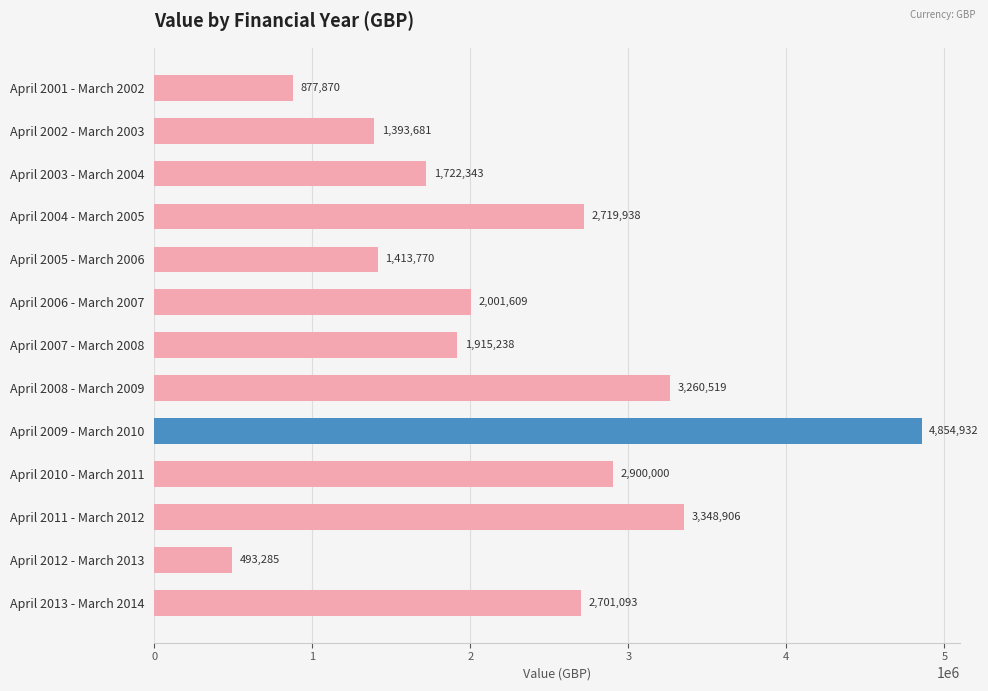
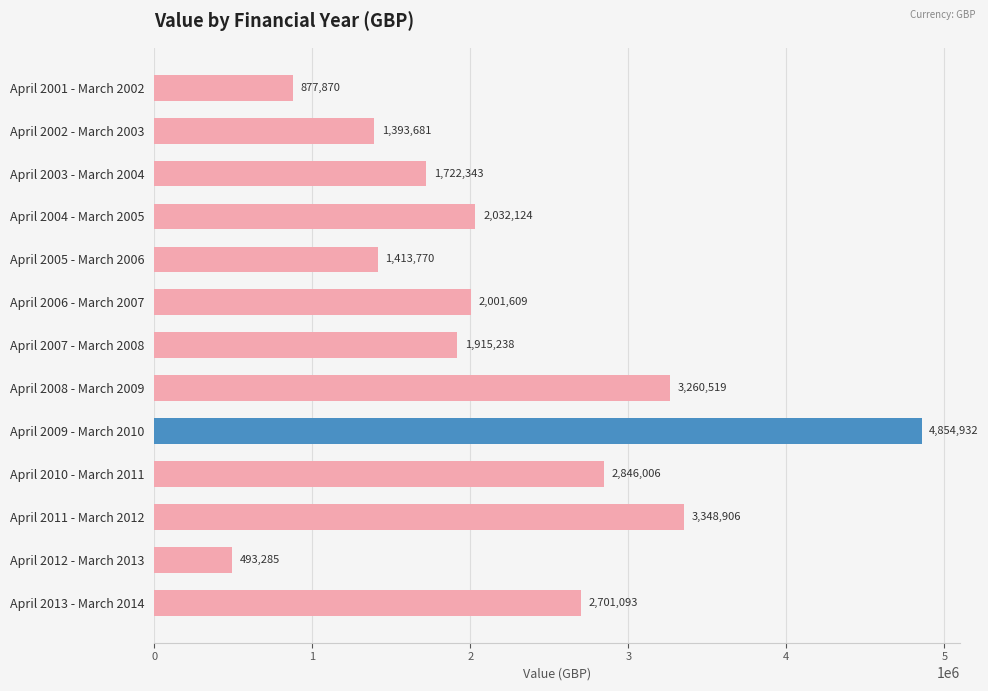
  {
    "April 2001 - March 2002": "877,870",
    "April 2002 - March 2003": "1,393,681",
    "April 2003 - March 2004": "1,722,343",
-   "April 2004 - March 2005": "2,719,938",
+   "April 2004 - March 2005": "2,032,124",
    "April 2005 - March 2006": "1,413,770",
    "April 2006 - March 2007": "2,001,609",
    "April 2007 - March 2008": "1,915,238",
    "April 2008 - March 2009": "3,260,519",
    "April 2009 - March 2010": "4,854,932",
-   "April 2010 - March 2011": "2,900,000",
+   "April 2010 - March 2011": "2,846,006",
    "April 2011 - March 2012": "3,348,906",
    "April 2012 - March 2013": "493,285",
    "April 2013 - March 2014": "2,701,093"
  }
